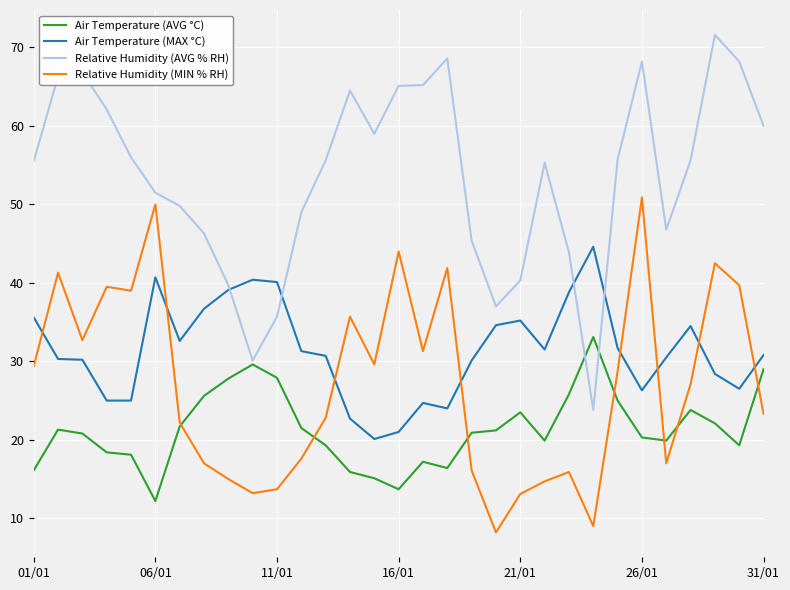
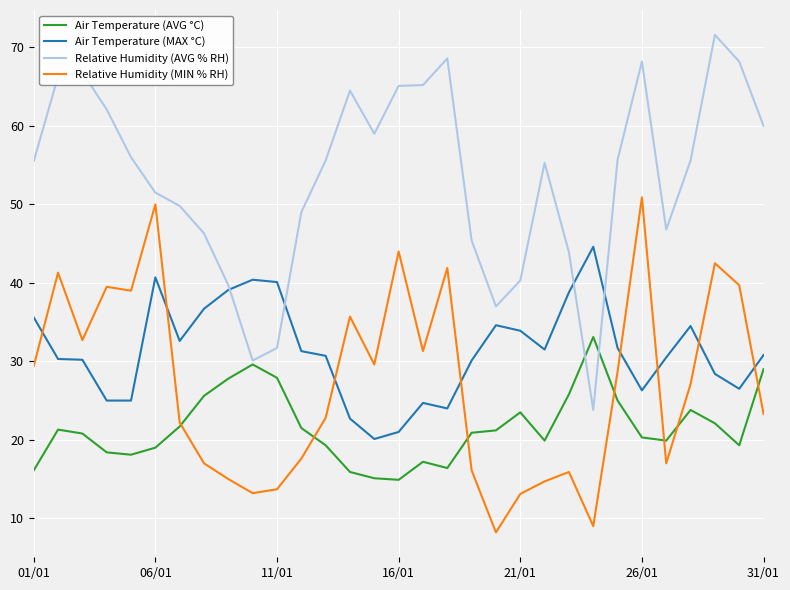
  {
    "Air Temperature (AVG °C)": {
      "01/01": 16,
-     "06/01": 12,
+     "06/01": 19,
      "11/01": 28,
-     "16/01": 14,
+     "16/01": 15,
      "21/01": 24,
      "26/01": 20,
      "31/01": 29
    },
    "Air Temperature (MAX °C)": {
      "01/01": 36,
      "06/01": 41,
      "11/01": 40,
      "16/01": 21,
-     "21/01": 35,
+     "21/01": 34,
      "26/01": 26,
      "31/01": 31
    },
    "Relative Humidity (AVG % RH)": {
      "01/01": 56,
      "06/01": 52,
-     "11/01": 36,
+     "11/01": 32,
      "16/01": 65,
      "21/01": 40,
      "26/01": 68,
      "31/01": 60
    },
    "Relative Humidity (MIN % RH)": {
      "01/01": 29,
      "06/01": 50,
      "11/01": 14,
      "16/01": 44,
      "21/01": 13,
      "26/01": 51,
      "31/01": 23
    }
  }
